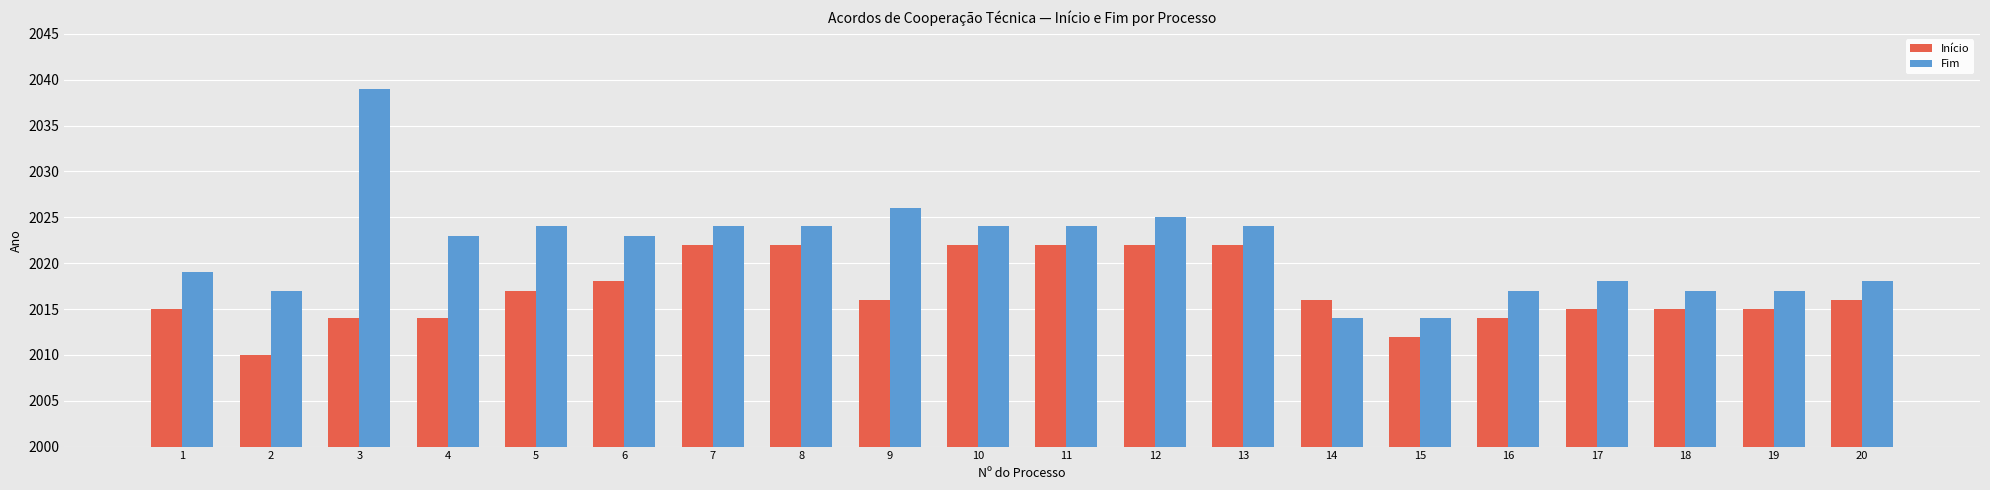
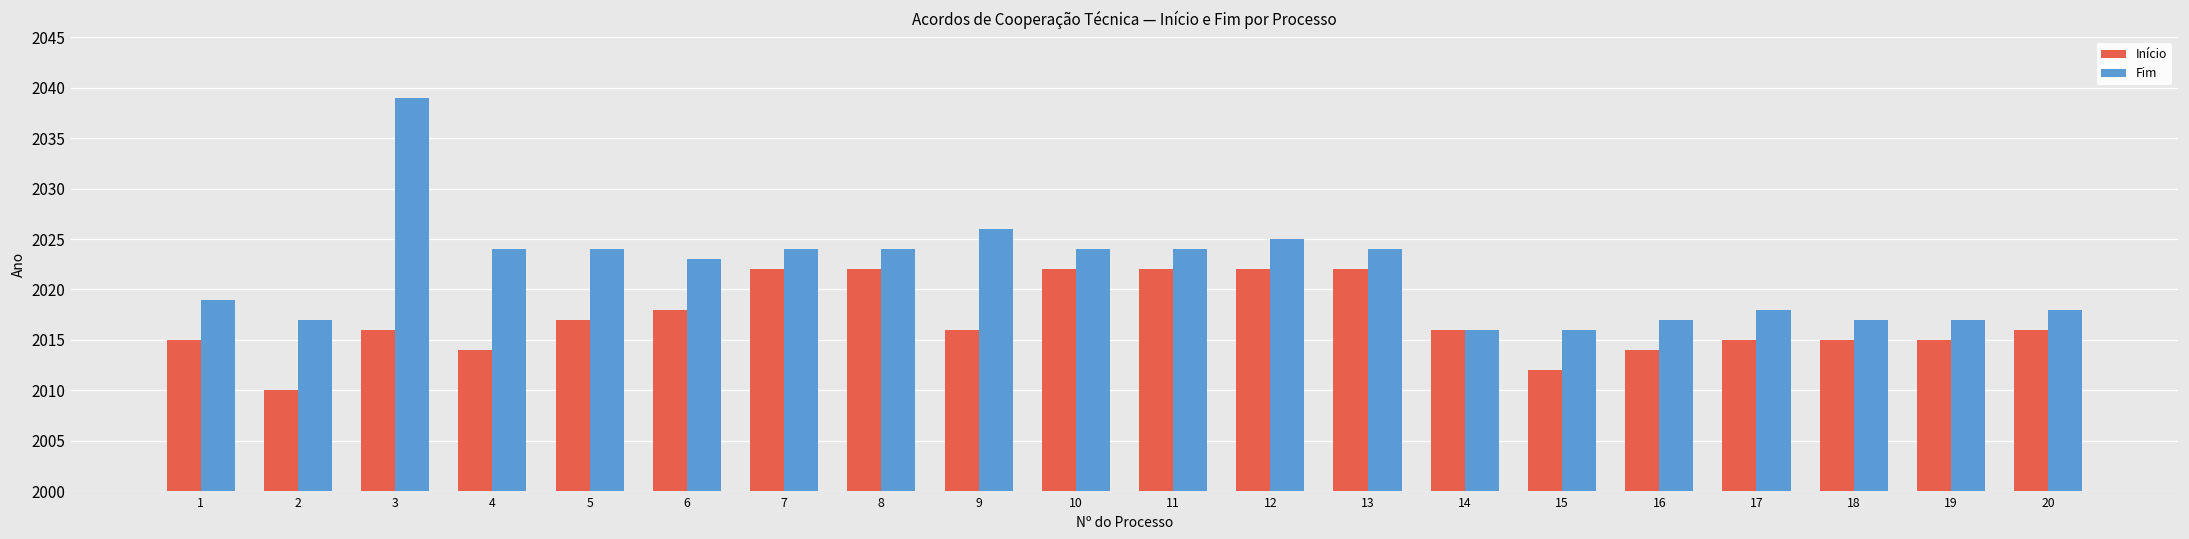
  {
    "Início": {
      "1": 2015,
      "2": 2010,
-     "3": 2014,
+     "3": 2016,
      "4": 2014,
      "5": 2017,
      "6": 2018,
      "7": 2022,
      "8": 2022,
      "9": 2016,
      "10": 2022,
      "11": 2022,
      "12": 2022,
      "13": 2022,
      "14": 2016,
      "15": 2012,
      "16": 2014,
      "17": 2015,
      "18": 2015,
      "19": 2015,
      "20": 2016
    },
    "Fim": {
      "1": 2019,
      "2": 2017,
      "3": 2039,
-     "4": 2023,
+     "4": 2024,
      "5": 2024,
      "6": 2023,
      "7": 2024,
      "8": 2024,
      "9": 2026,
      "10": 2024,
      "11": 2024,
      "12": 2025,
      "13": 2024,
-     "14": 2014,
-     "15": 2014,
+     "14": 2016,
+     "15": 2016,
      "16": 2017,
      "17": 2018,
      "18": 2017,
      "19": 2017,
      "20": 2018
    }
  }
